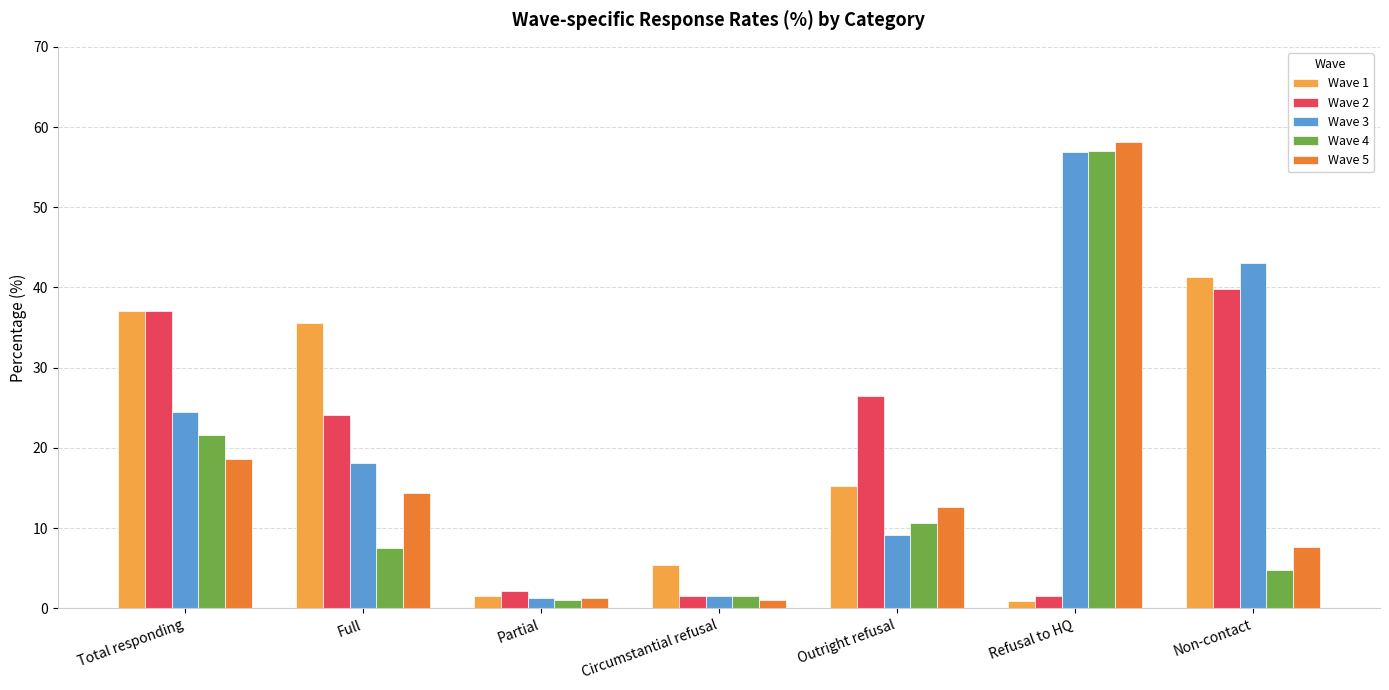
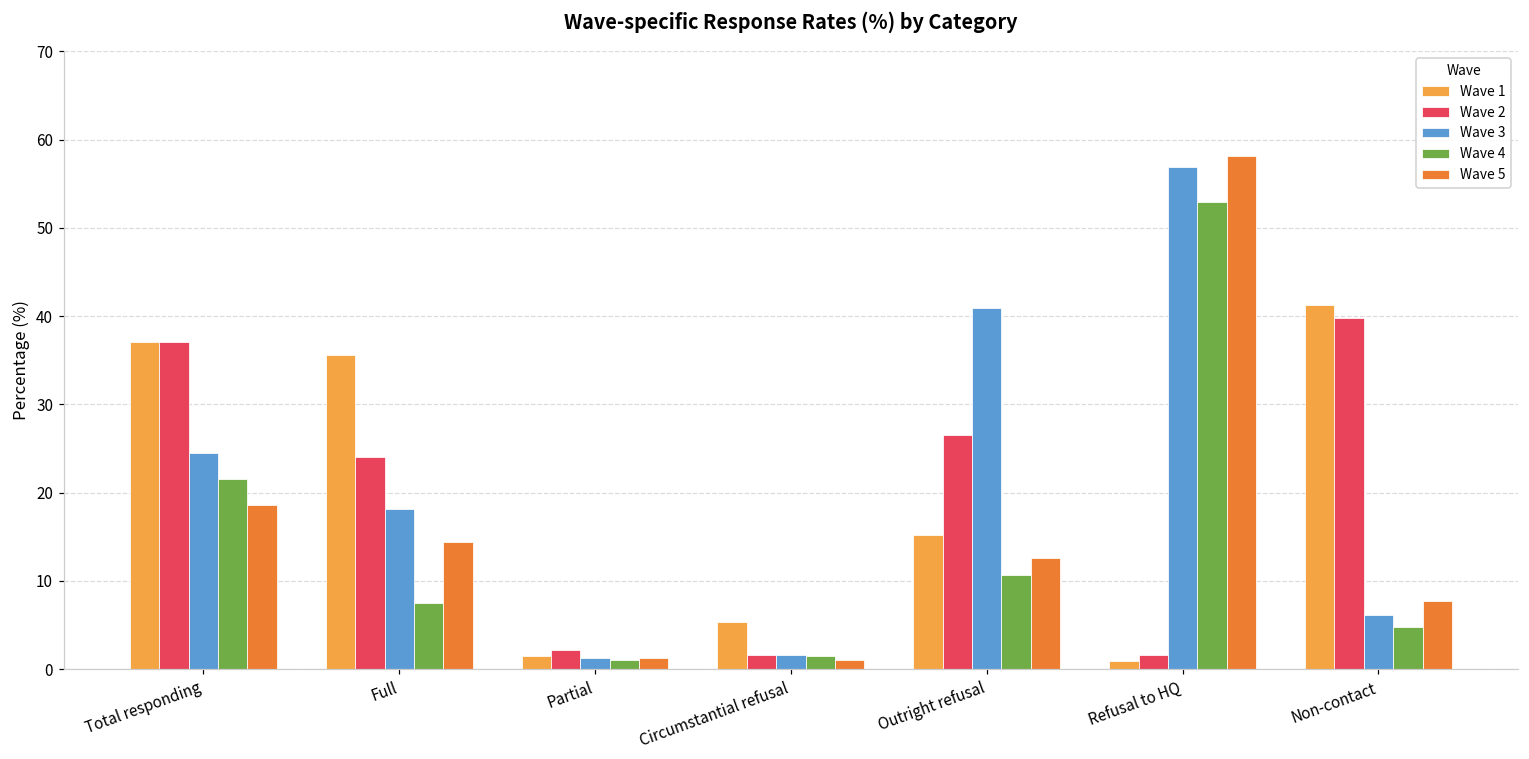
  {
    "Wave 2": {
      "Total responding": 37,
      "Full": 24,
      "Partial": 2,
      "Circumstantial refusal": 2,
      "Outright refusal": 27,
      "Refusal to HQ": 2,
      "Non-contact": 40
    },
    "Wave 3": {
      "Total responding": 25,
      "Full": 18,
      "Partial": 1,
      "Circumstantial refusal": 2,
-     "Outright refusal": 9,
+     "Outright refusal": 41,
      "Refusal to HQ": 57,
-     "Non-contact": 43
+     "Non-contact": 6
    },
    "Wave 4": {
      "Total responding": 22,
      "Full": 8,
      "Partial": 1,
      "Circumstantial refusal": 2,
      "Outright refusal": 11,
-     "Refusal to HQ": 57,
+     "Refusal to HQ": 53,
      "Non-contact": 5
    }
  }
